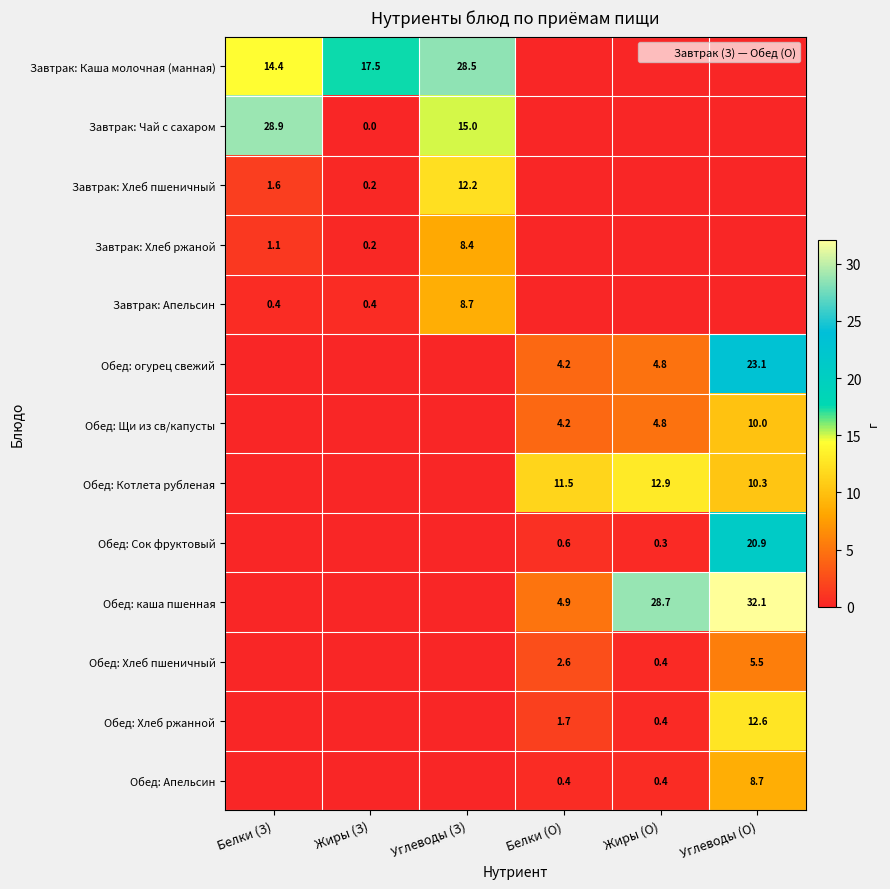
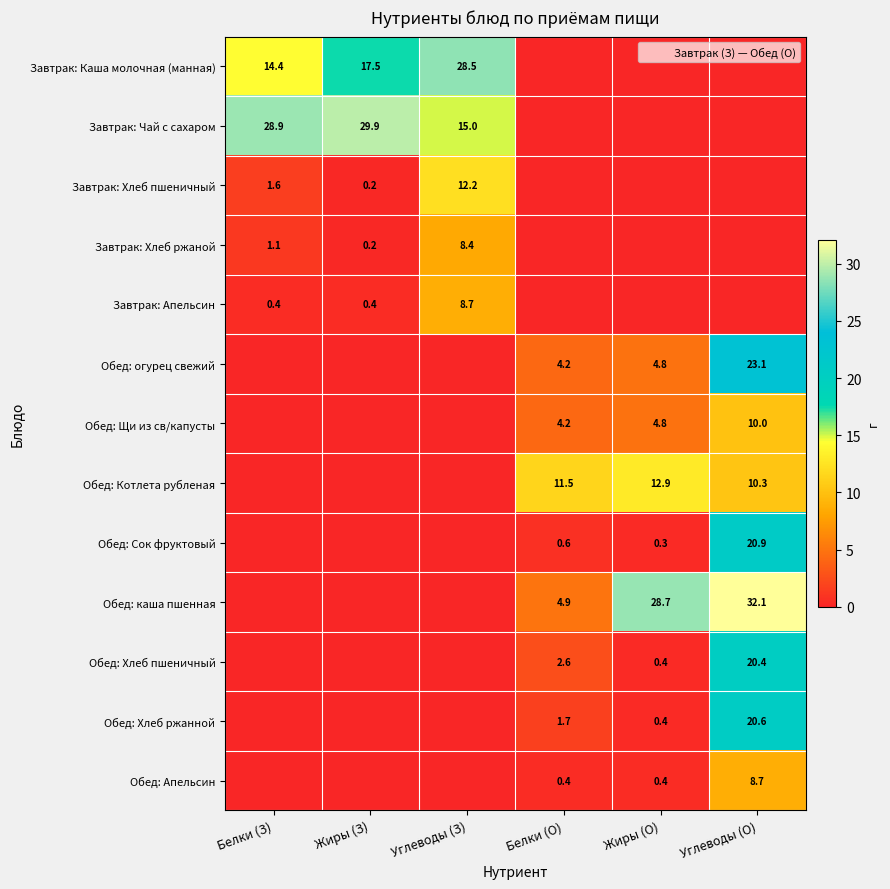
  {
    "Завтрак: Каша молочная (манная)": {
      "Белки (З)": 14.4,
      "Жиры (З)": 17.5,
      "Углеводы (З)": 28.5
    },
    "Завтрак: Чай с сахаром": {
      "Белки (З)": 28.9,
-     "Жиры (З)": 0.0,
+     "Жиры (З)": 29.9,
      "Углеводы (З)": 15.0
    },
    "Завтрак: Хлеб пшеничный": {
      "Белки (З)": 1.6,
      "Жиры (З)": 0.2,
      "Углеводы (З)": 12.2
    },
    "Завтрак: Хлеб ржаной": {
      "Белки (З)": 1.1,
      "Жиры (З)": 0.2,
      "Углеводы (З)": 8.4
    },
    "Завтрак: Апельсин": {
      "Белки (З)": 0.4,
      "Жиры (З)": 0.4,
      "Углеводы (З)": 8.7
    },
    "Обед: огурец свежий": {
      "Белки (О)": 4.2,
      "Жиры (О)": 4.8,
      "Углеводы (О)": 23.1
    },
    "Обед: Щи из св/капусты": {
      "Белки (О)": 4.2,
      "Жиры (О)": 4.8,
      "Углеводы (О)": 10.0
    },
    "Обед: Котлета рубленая": {
      "Белки (О)": 11.5,
      "Жиры (О)": 12.9,
      "Углеводы (О)": 10.3
    },
    "Обед: Сок фруктовый": {
      "Белки (О)": 0.6,
      "Жиры (О)": 0.3,
      "Углеводы (О)": 20.9
    },
    "Обед: каша пшенная": {
      "Белки (О)": 4.9,
      "Жиры (О)": 28.7,
      "Углеводы (О)": 32.1
    },
    "Обед: Хлеб пшеничный": {
      "Белки (О)": 2.6,
      "Жиры (О)": 0.4,
-     "Углеводы (О)": 5.5
+     "Углеводы (О)": 20.4
    },
    "Обед: Хлеб ржанной": {
      "Белки (О)": 1.7,
      "Жиры (О)": 0.4,
-     "Углеводы (О)": 12.6
+     "Углеводы (О)": 20.6
    },
    "Обед: Апельсин": {
      "Белки (О)": 0.4,
      "Жиры (О)": 0.4,
      "Углеводы (О)": 8.7
    }
  }
